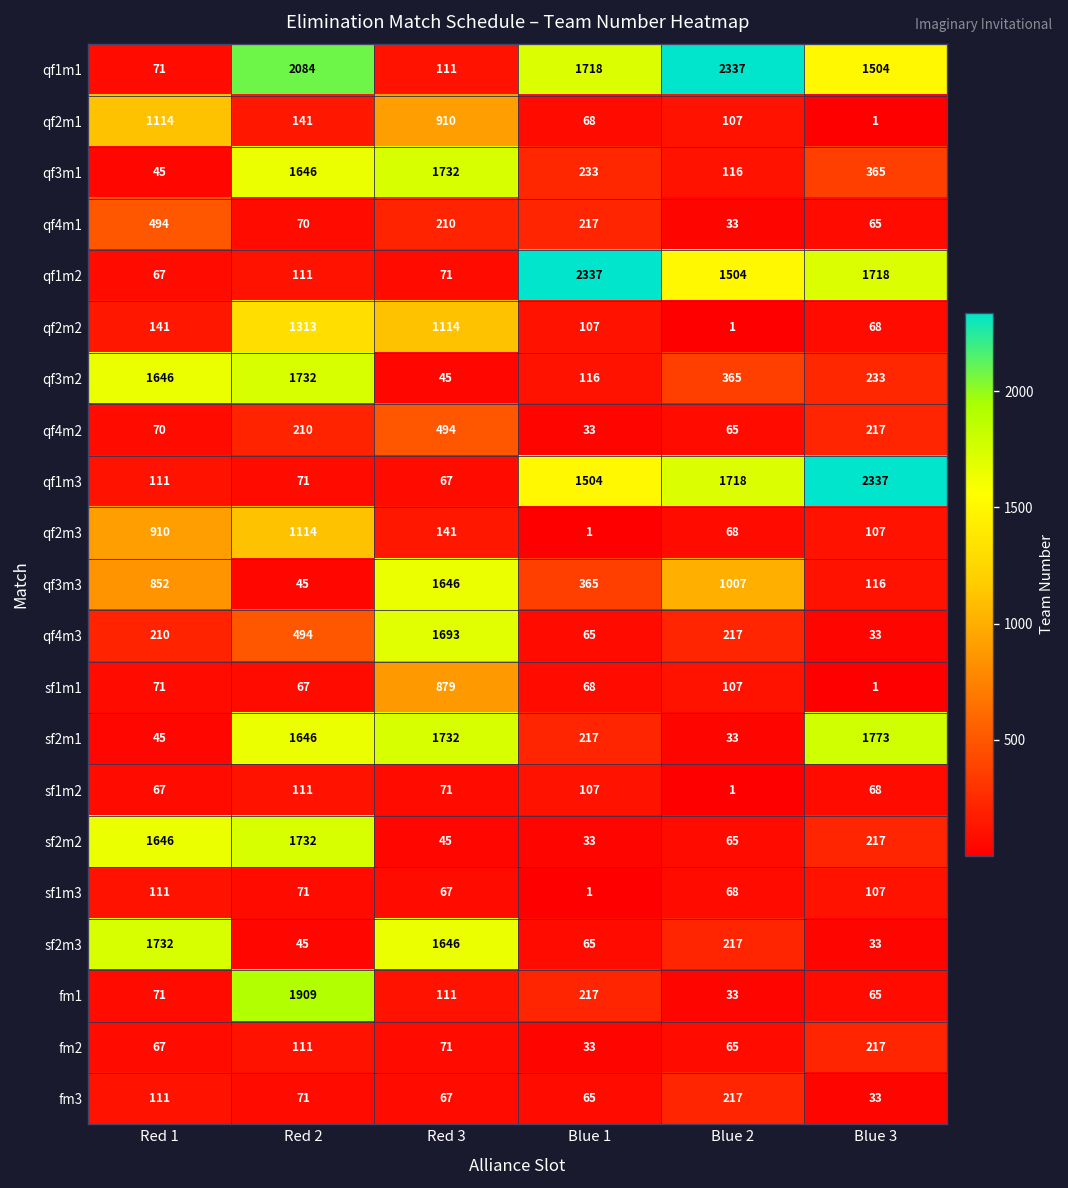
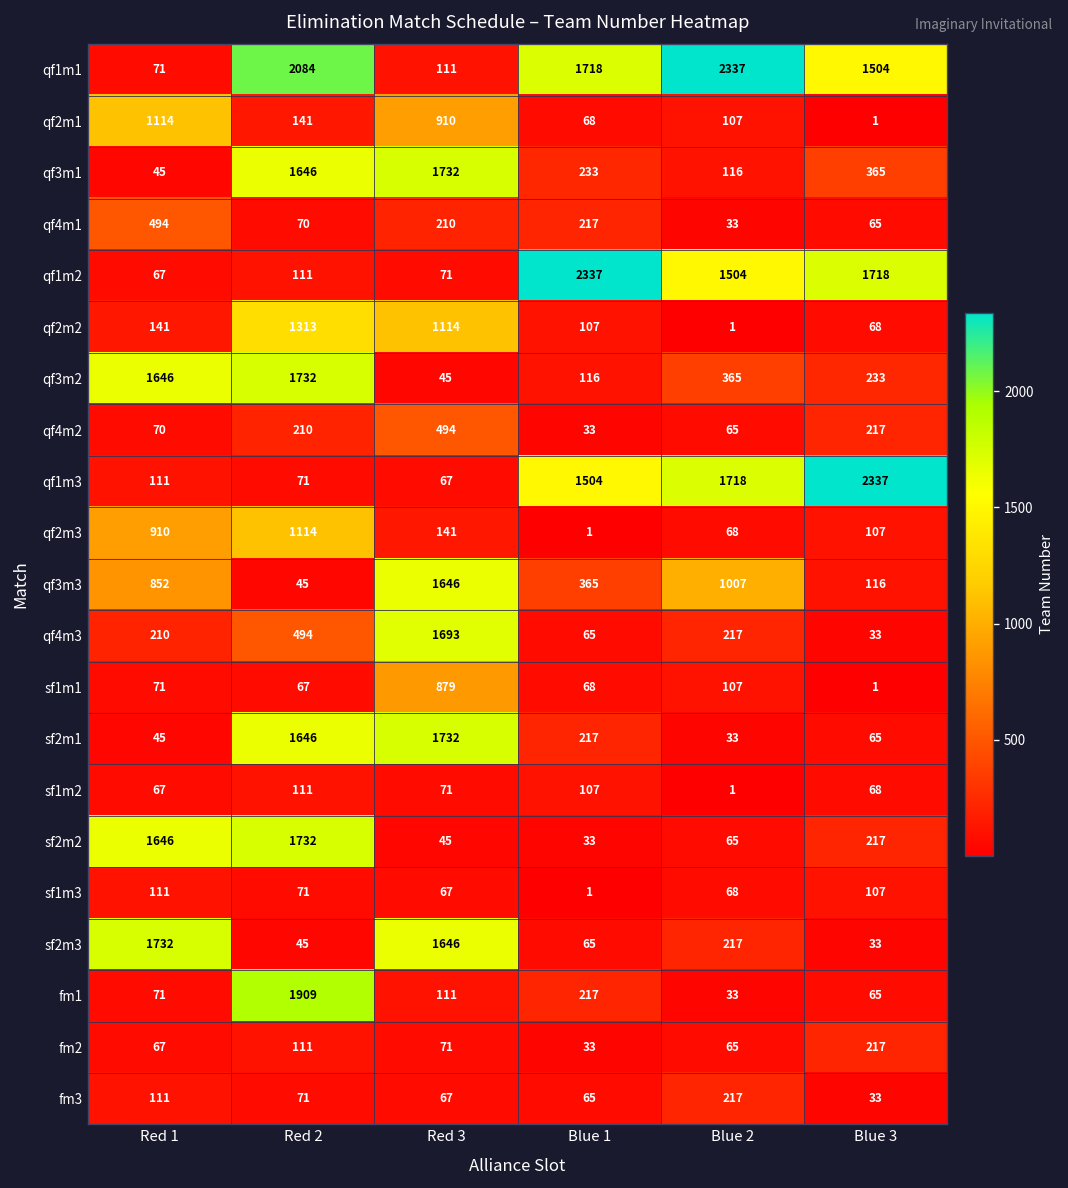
  {
    "qf1m1": {
      "Red 1": 71,
      "Red 2": 2084,
      "Red 3": 111,
      "Blue 1": 1718,
      "Blue 2": 2337,
      "Blue 3": 1504
    },
    "qf2m1": {
      "Red 1": 1114,
      "Red 2": 141,
      "Red 3": 910,
      "Blue 1": 68,
      "Blue 2": 107,
      "Blue 3": 1
    },
    "qf3m1": {
      "Red 1": 45,
      "Red 2": 1646,
      "Red 3": 1732,
      "Blue 1": 233,
      "Blue 2": 116,
      "Blue 3": 365
    },
    "qf4m1": {
      "Red 1": 494,
      "Red 2": 70,
      "Red 3": 210,
      "Blue 1": 217,
      "Blue 2": 33,
      "Blue 3": 65
    },
    "qf1m2": {
      "Red 1": 67,
      "Red 2": 111,
      "Red 3": 71,
      "Blue 1": 2337,
      "Blue 2": 1504,
      "Blue 3": 1718
    },
    "qf2m2": {
      "Red 1": 141,
      "Red 2": 1313,
      "Red 3": 1114,
      "Blue 1": 107,
      "Blue 2": 1,
      "Blue 3": 68
    },
    "qf3m2": {
      "Red 1": 1646,
      "Red 2": 1732,
      "Red 3": 45,
      "Blue 1": 116,
      "Blue 2": 365,
      "Blue 3": 233
    },
    "qf4m2": {
      "Red 1": 70,
      "Red 2": 210,
      "Red 3": 494,
      "Blue 1": 33,
      "Blue 2": 65,
      "Blue 3": 217
    },
    "qf1m3": {
      "Red 1": 111,
      "Red 2": 71,
      "Red 3": 67,
      "Blue 1": 1504,
      "Blue 2": 1718,
      "Blue 3": 2337
    },
    "qf2m3": {
      "Red 1": 910,
      "Red 2": 1114,
      "Red 3": 141,
      "Blue 1": 1,
      "Blue 2": 68,
      "Blue 3": 107
    },
    "qf3m3": {
      "Red 1": 852,
      "Red 2": 45,
      "Red 3": 1646,
      "Blue 1": 365,
      "Blue 2": 1007,
      "Blue 3": 116
    },
    "qf4m3": {
      "Red 1": 210,
      "Red 2": 494,
      "Red 3": 1693,
      "Blue 1": 65,
      "Blue 2": 217,
      "Blue 3": 33
    },
    "sf1m1": {
      "Red 1": 71,
      "Red 2": 67,
      "Red 3": 879,
      "Blue 1": 68,
      "Blue 2": 107,
      "Blue 3": 1
    },
    "sf2m1": {
      "Red 1": 45,
      "Red 2": 1646,
      "Red 3": 1732,
      "Blue 1": 217,
      "Blue 2": 33,
-     "Blue 3": 1773
+     "Blue 3": 65
    },
    "sf1m2": {
      "Red 1": 67,
      "Red 2": 111,
      "Red 3": 71,
      "Blue 1": 107,
      "Blue 2": 1,
      "Blue 3": 68
    },
    "sf2m2": {
      "Red 1": 1646,
      "Red 2": 1732,
      "Red 3": 45,
      "Blue 1": 33,
      "Blue 2": 65,
      "Blue 3": 217
    },
    "sf1m3": {
      "Red 1": 111,
      "Red 2": 71,
      "Red 3": 67,
      "Blue 1": 1,
      "Blue 2": 68,
      "Blue 3": 107
    },
    "sf2m3": {
      "Red 1": 1732,
      "Red 2": 45,
      "Red 3": 1646,
      "Blue 1": 65,
      "Blue 2": 217,
      "Blue 3": 33
    },
    "fm1": {
      "Red 1": 71,
      "Red 2": 1909,
      "Red 3": 111,
      "Blue 1": 217,
      "Blue 2": 33,
      "Blue 3": 65
    },
    "fm2": {
      "Red 1": 67,
      "Red 2": 111,
      "Red 3": 71,
      "Blue 1": 33,
      "Blue 2": 65,
      "Blue 3": 217
    },
    "fm3": {
      "Red 1": 111,
      "Red 2": 71,
      "Red 3": 67,
      "Blue 1": 65,
      "Blue 2": 217,
      "Blue 3": 33
    }
  }
